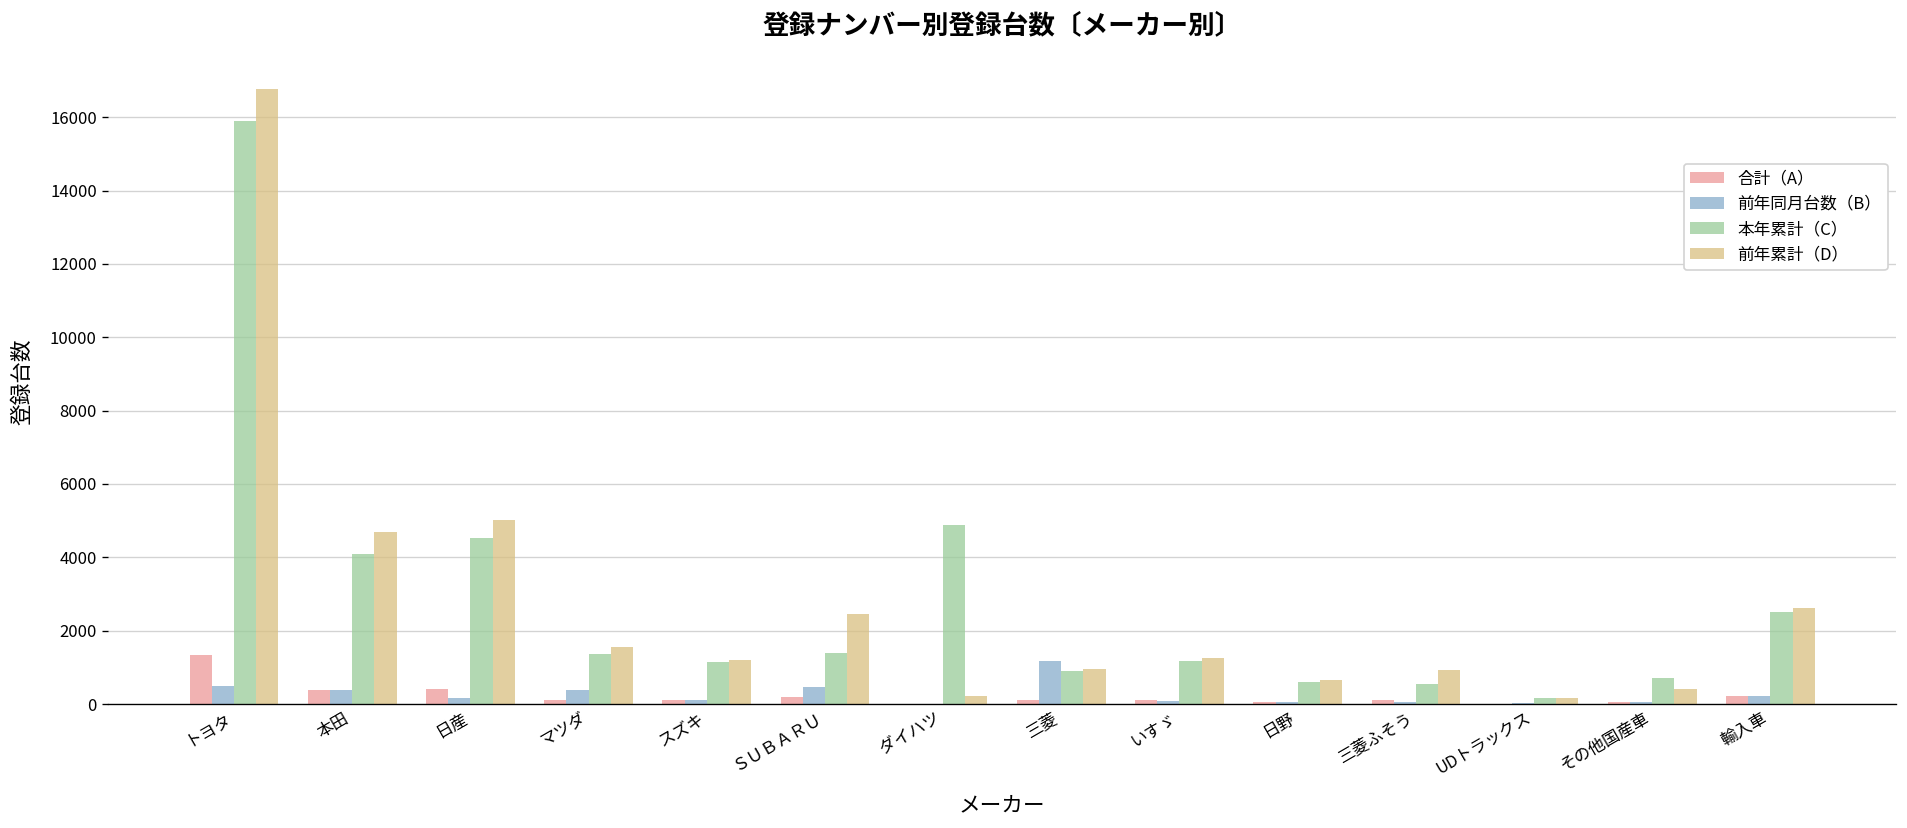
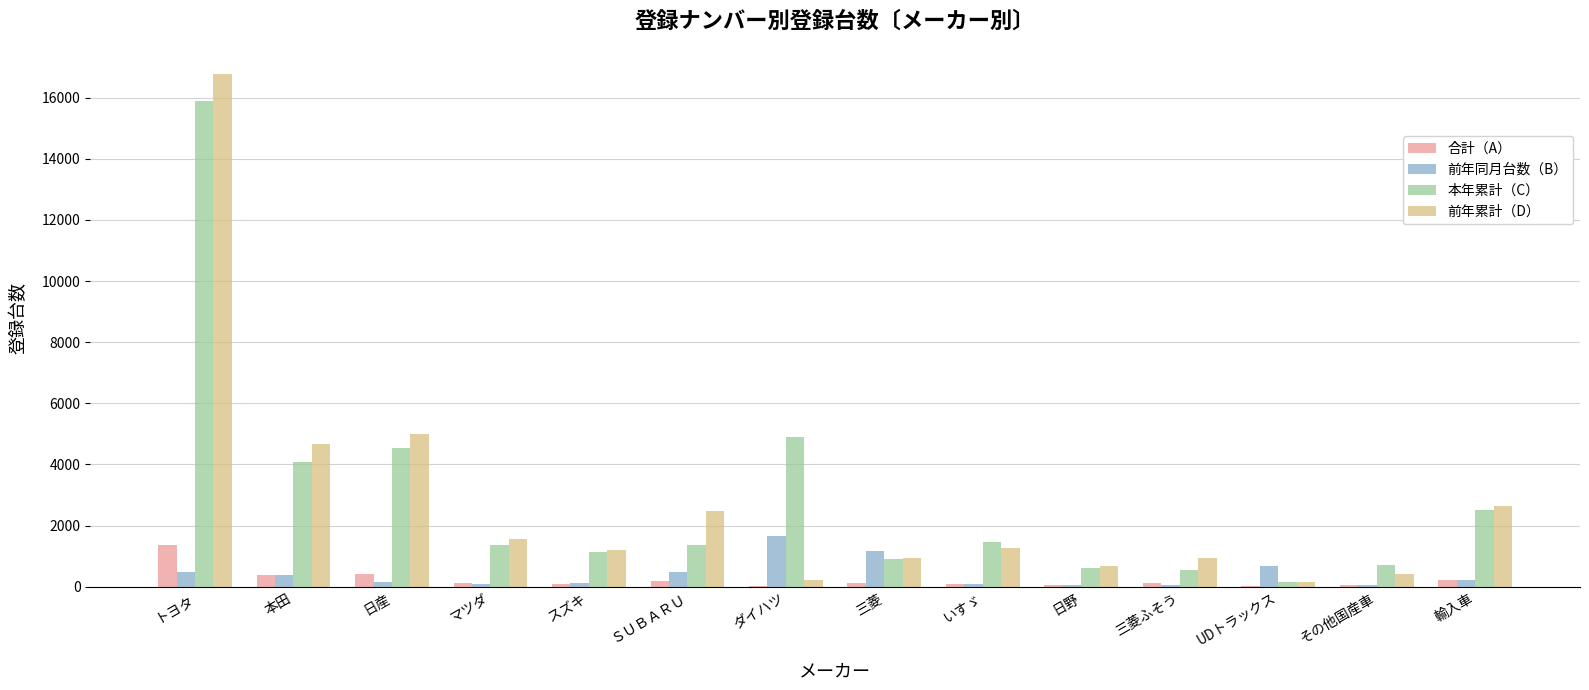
  {
    "前年同月台数（B）": {
      "トヨタ": 500,
      "本田": 400,
      "日産": 200,
-     "マツダ": 400,
+     "マツダ": 100,
      "スズキ": 100,
      "ＳＵＢＡＲＵ": 500,
-     "ダイハツ": 0,
+     "ダイハツ": 1700,
      "三菱": 1200,
      "いすゞ": 100,
-     "UDトラックス": 0,
+     "UDトラックス": 700,
      "輸入車": 200
    },
    "本年累計（C）": {
      "トヨタ": 15900,
      "本田": 4100,
      "日産": 4500,
      "マツダ": 1400,
      "スズキ": 1100,
      "ＳＵＢＡＲＵ": 1400,
      "ダイハツ": 4900,
      "三菱": 900,
-     "いすゞ": 1200,
+     "いすゞ": 1500,
      "日野": 600,
      "三菱ふそう": 600,
      "UDトラックス": 200,
      "その他国産車": 700,
      "輸入車": 2500
    }
  }
